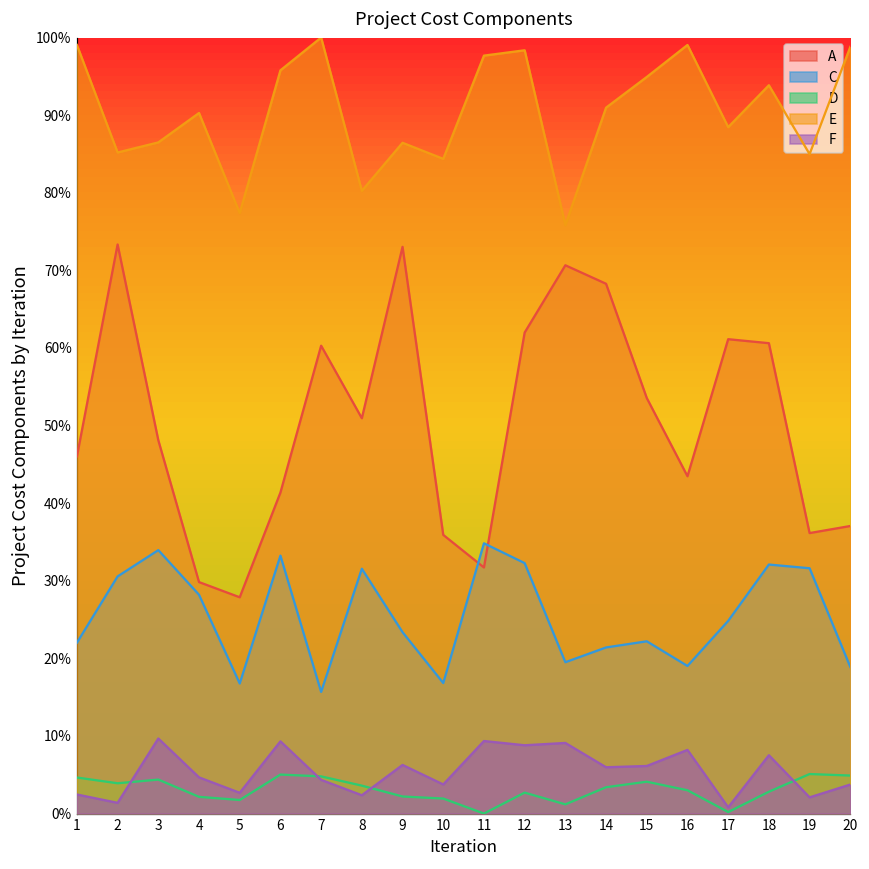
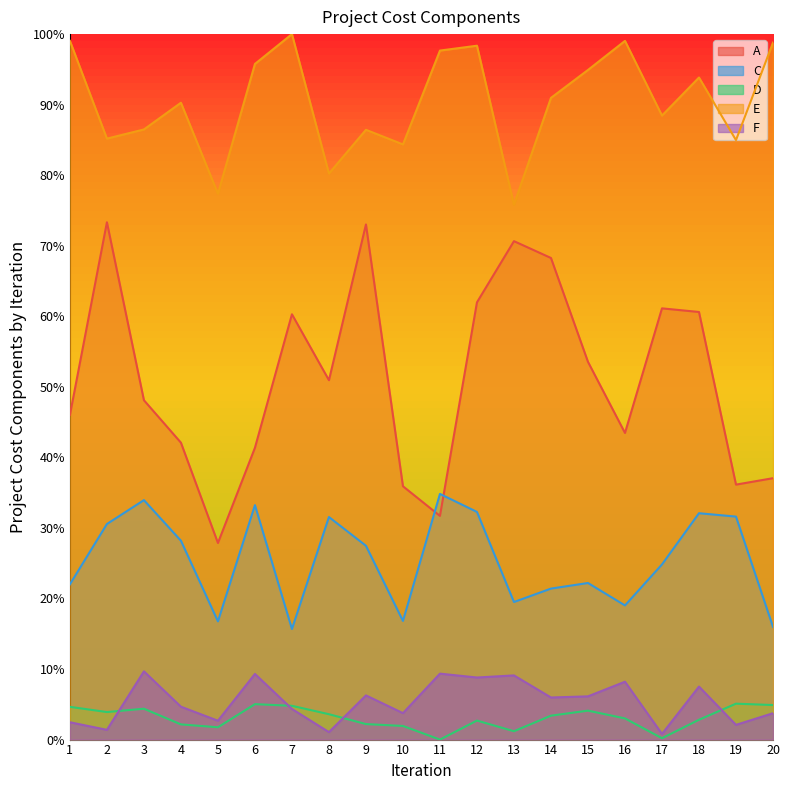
  {
    "A": {
      "1": "46%",
      "2": "73%",
      "3": "48%",
-     "4": "30%",
+     "4": "42%",
      "5": "28%",
      "6": "41%",
      "7": "60%",
      "8": "51%",
      "9": "73%",
      "10": "36%",
      "11": "32%",
      "12": "62%",
      "13": "71%",
      "14": "68%",
      "15": "54%",
      "16": "43%",
      "17": "61%",
      "18": "61%",
      "19": "36%",
      "20": "37%"
    },
    "C": {
      "1": "22%",
      "2": "31%",
      "3": "34%",
      "4": "28%",
      "5": "17%",
      "6": "33%",
      "7": "16%",
      "8": "32%",
-     "9": "23%",
+     "9": "27%",
      "10": "17%",
      "11": "35%",
      "12": "32%",
      "13": "19%",
      "14": "21%",
      "15": "22%",
      "16": "19%",
      "17": "25%",
      "18": "32%",
      "19": "32%",
-     "20": "19%"
+     "20": "16%"
    },
    "D": {
      "1": "5%",
      "2": "4%",
      "3": "4%",
      "4": "2%",
      "5": "2%",
      "6": "5%",
      "7": "5%",
      "8": "4%",
      "9": "2%",
      "10": "2%",
      "11": "0%",
      "12": "3%",
      "13": "1%",
      "14": "3%",
      "15": "4%",
      "16": "3%",
      "17": "0%",
      "18": "3%",
      "19": "5%",
      "20": "5%"
    },
    "E": {
      "1": "99%",
      "2": "85%",
      "3": "86%",
      "4": "90%",
      "5": "77%",
      "6": "96%",
      "7": "100%",
      "8": "80%",
      "9": "86%",
      "10": "84%",
      "11": "98%",
      "12": "98%",
      "13": "76%",
      "14": "91%",
      "15": "95%",
      "16": "99%",
      "17": "88%",
      "18": "94%",
      "20": "99%"
    },
    "F": {
      "1": "2%",
      "2": "1%",
      "3": "10%",
      "4": "5%",
      "5": "3%",
      "6": "9%",
      "7": "4%",
-     "8": "2%",
+     "8": "1%",
      "9": "6%",
      "10": "4%",
      "11": "9%",
      "12": "9%",
      "13": "9%",
      "14": "6%",
      "15": "6%",
      "16": "8%",
      "17": "1%",
      "18": "8%",
      "19": "2%",
      "20": "4%"
    }
  }
